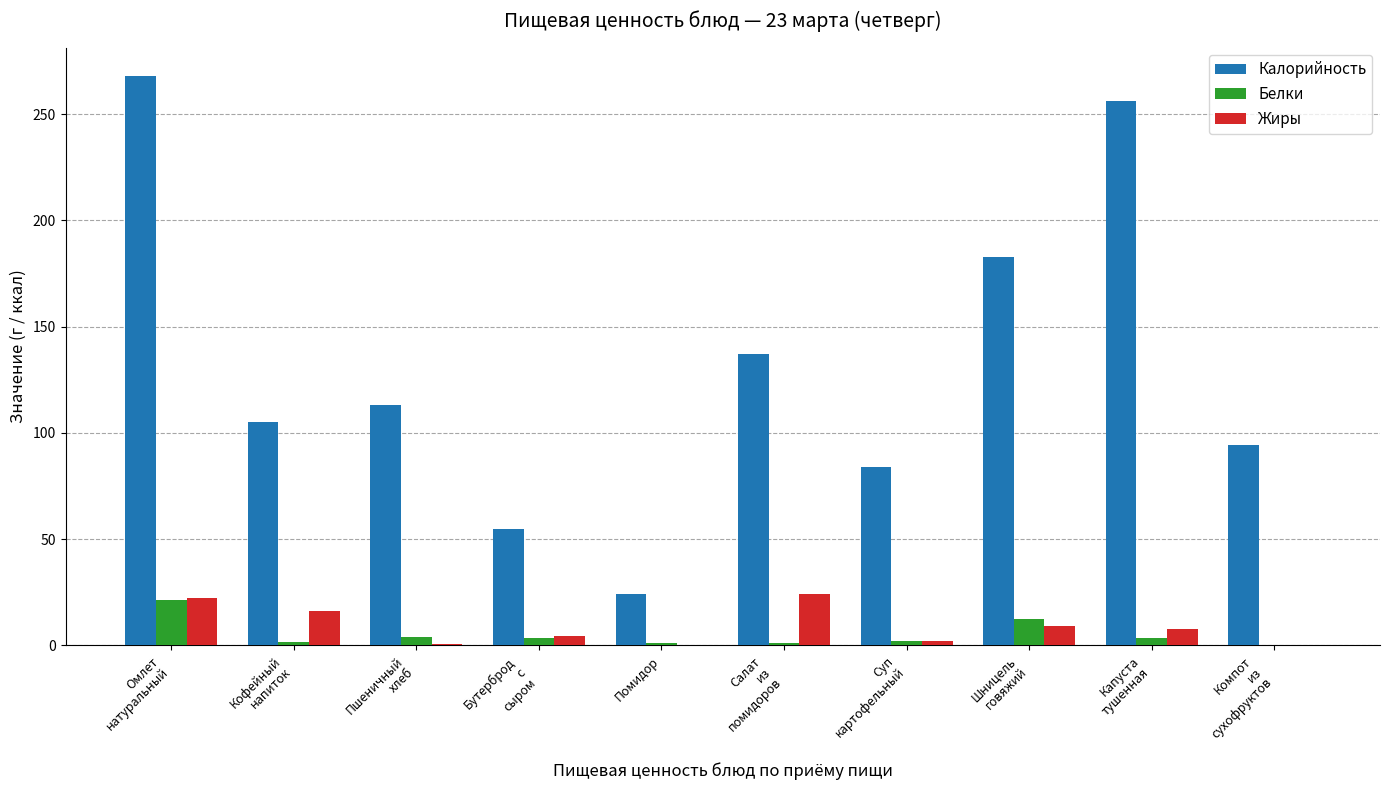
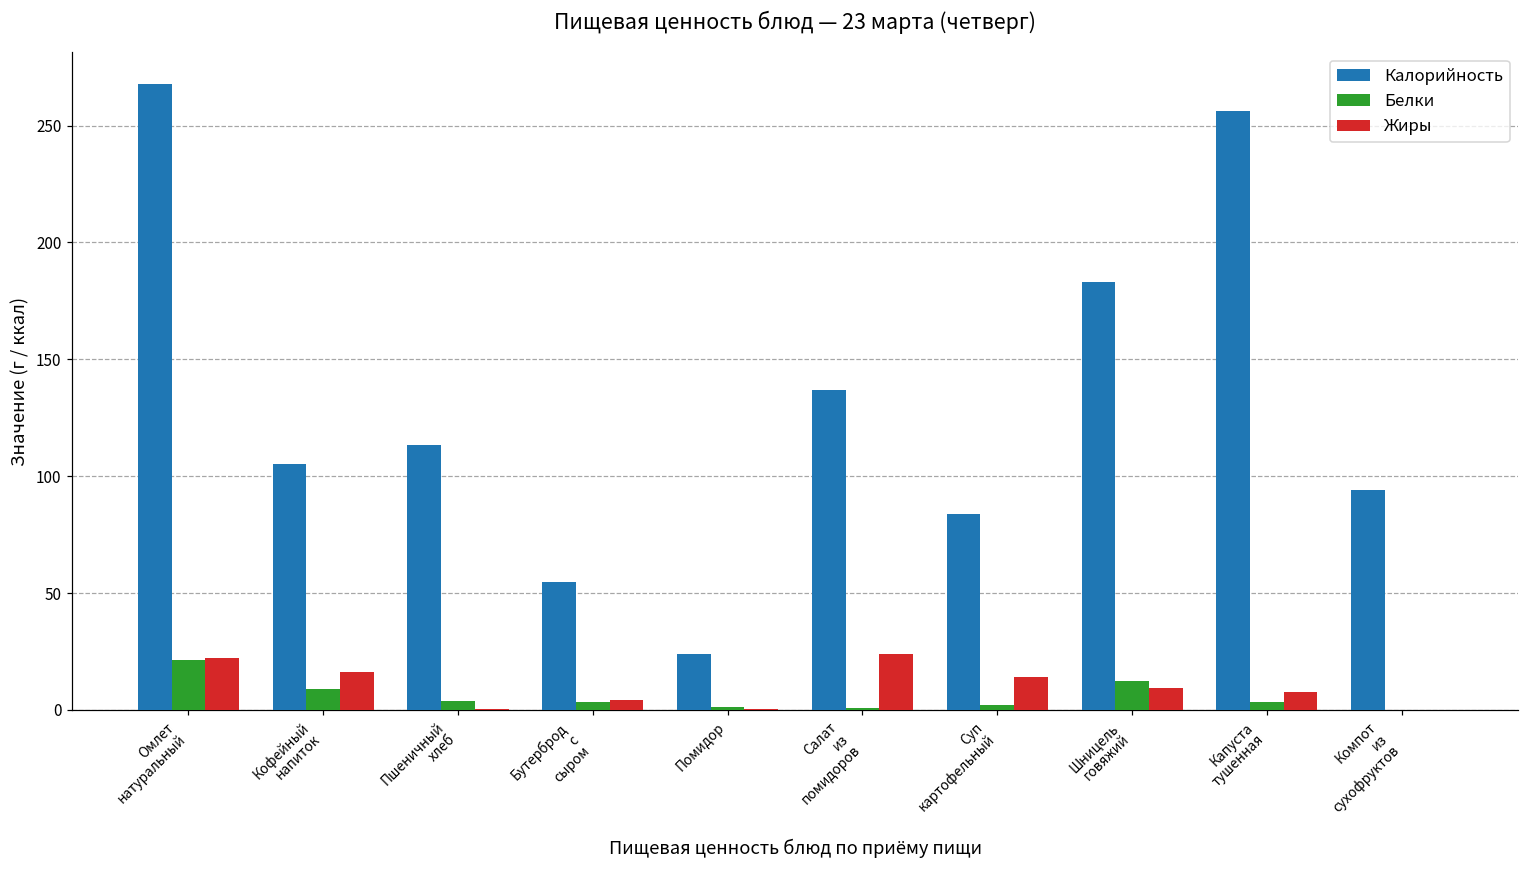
  {
    "Калорийность": {
      "Омлет натуральный": 268,
      "Кофейный напиток": 105,
      "Пшеничный хлеб": 113,
      "Бутерброд с сыром": 55,
      "Помидор": 24,
      "Салат из помидоров": 137,
      "Суп картофельный": 84,
      "Шницель говяжий": 183,
      "Капуста тушенная": 256,
      "Компот из сухофруктов": 94
    },
    "Белки": {
      "Омлет натуральный": 21,
-     "Кофейный напиток": 2,
+     "Кофейный напиток": 9,
      "Пшеничный хлеб": 4,
      "Бутерброд с сыром": 3,
      "Суп картофельный": 2,
      "Шницель говяжий": 12,
      "Капуста тушенная": 3
    },
    "Жиры": {
      "Омлет натуральный": 22,
      "Кофейный напиток": 16,
      "Бутерброд с сыром": 4,
      "Салат из помидоров": 24,
-     "Суп картофельный": 2,
+     "Суп картофельный": 14,
      "Шницель говяжий": 9,
      "Капуста тушенная": 8,
      "Компот из сухофруктов": 0
    }
  }
